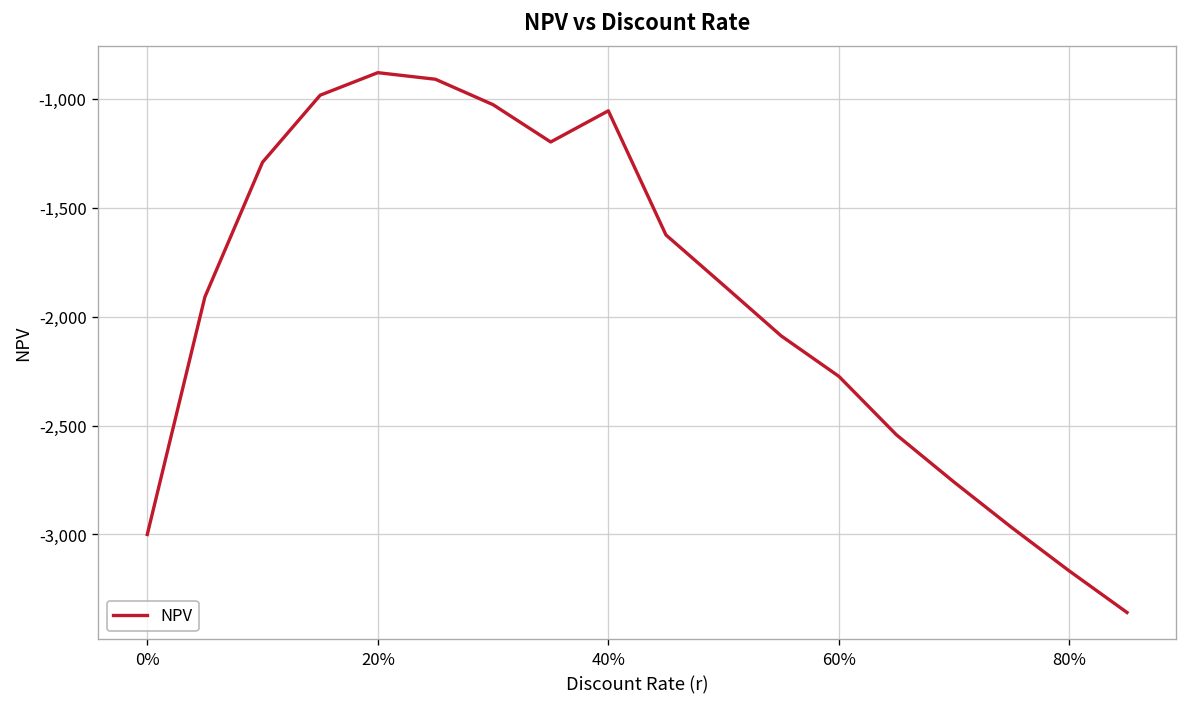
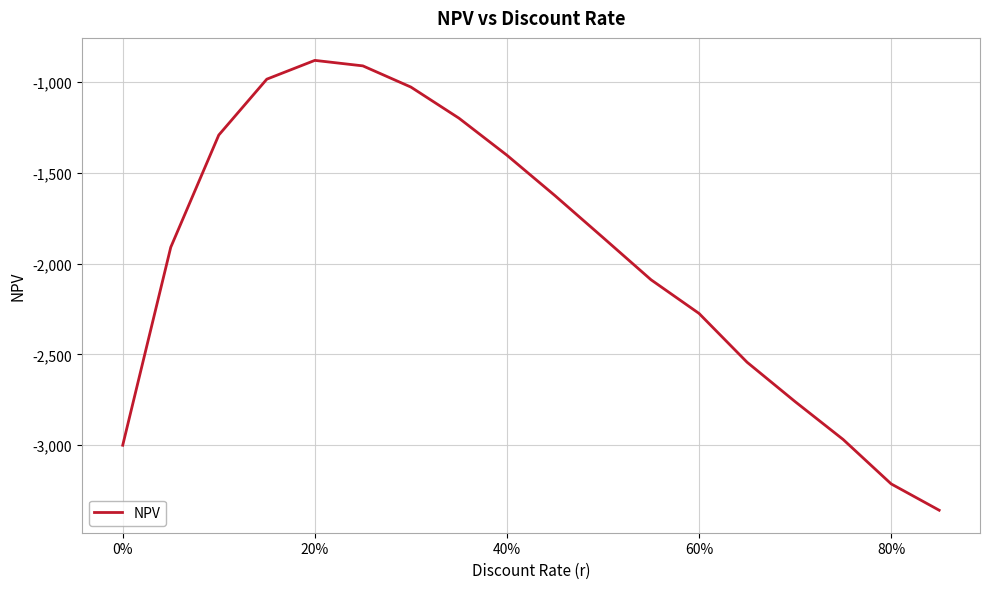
  {
    "0%": "-3,000",
    "20%": "-880",
-   "40%": "-1,060",
+   "40%": "-1,400",
    "60%": "-2,270",
-   "80%": "-3,170"
+   "80%": "-3,210"
  }
